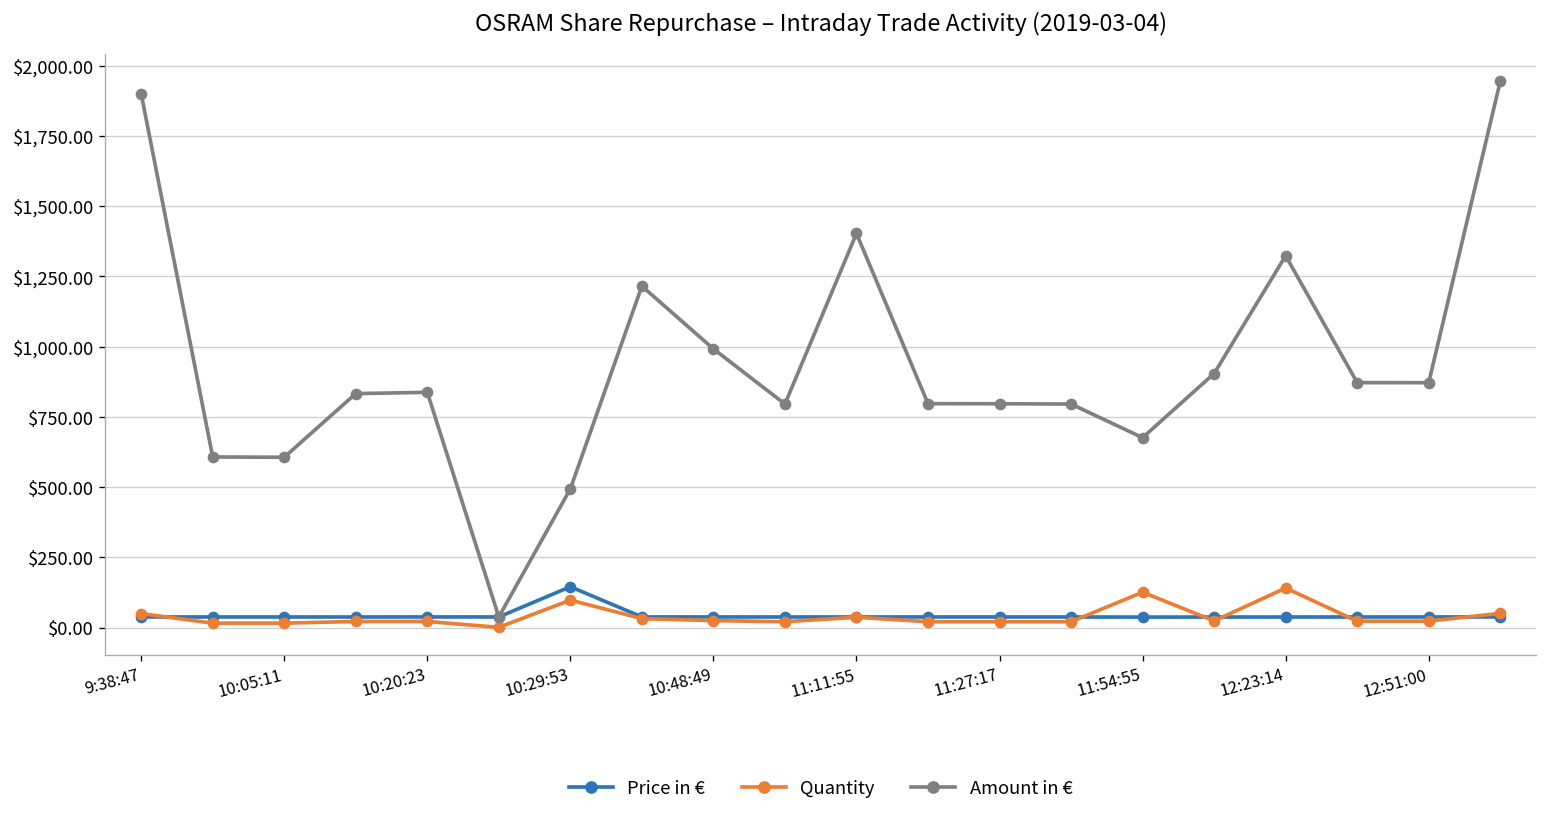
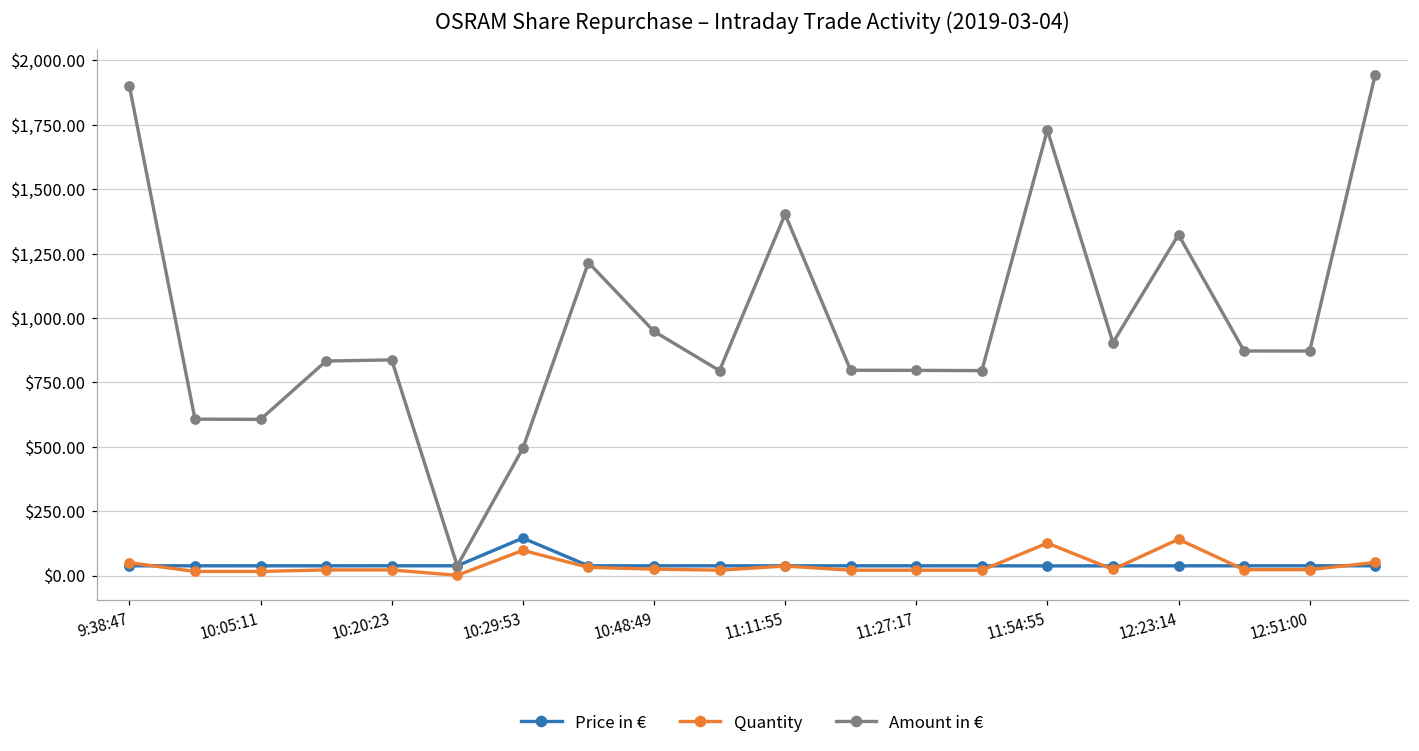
  {
    "Price in €": {
      "9:38:47": "$40",
      "10:05:11": "$40",
      "10:20:23": "$40",
      "10:29:53": "$150",
      "10:48:49": "$40",
      "11:27:17": "$40",
      "11:54:55": "$40",
      "12:23:14": "$40",
      "12:51:00": "$40"
    },
    "Quantity": {
      "9:38:47": "$50",
      "10:05:11": "$20",
      "10:20:23": "$20",
      "10:29:53": "$100",
      "10:48:49": "$30",
      "11:27:17": "$20",
      "11:54:55": "$130",
      "12:23:14": "$140",
      "12:51:00": "$20"
    },
    "Amount in €": {
      "9:38:47": "$1,900",
      "10:05:11": "$610",
      "10:20:23": "$840",
      "10:29:53": "$490",
-     "10:48:49": "$990",
+     "10:48:49": "$950",
      "11:11:55": "$1,400",
      "11:27:17": "$800",
-     "11:54:55": "$680",
+     "11:54:55": "$1,730",
      "12:23:14": "$1,320",
      "12:51:00": "$870"
    }
  }
